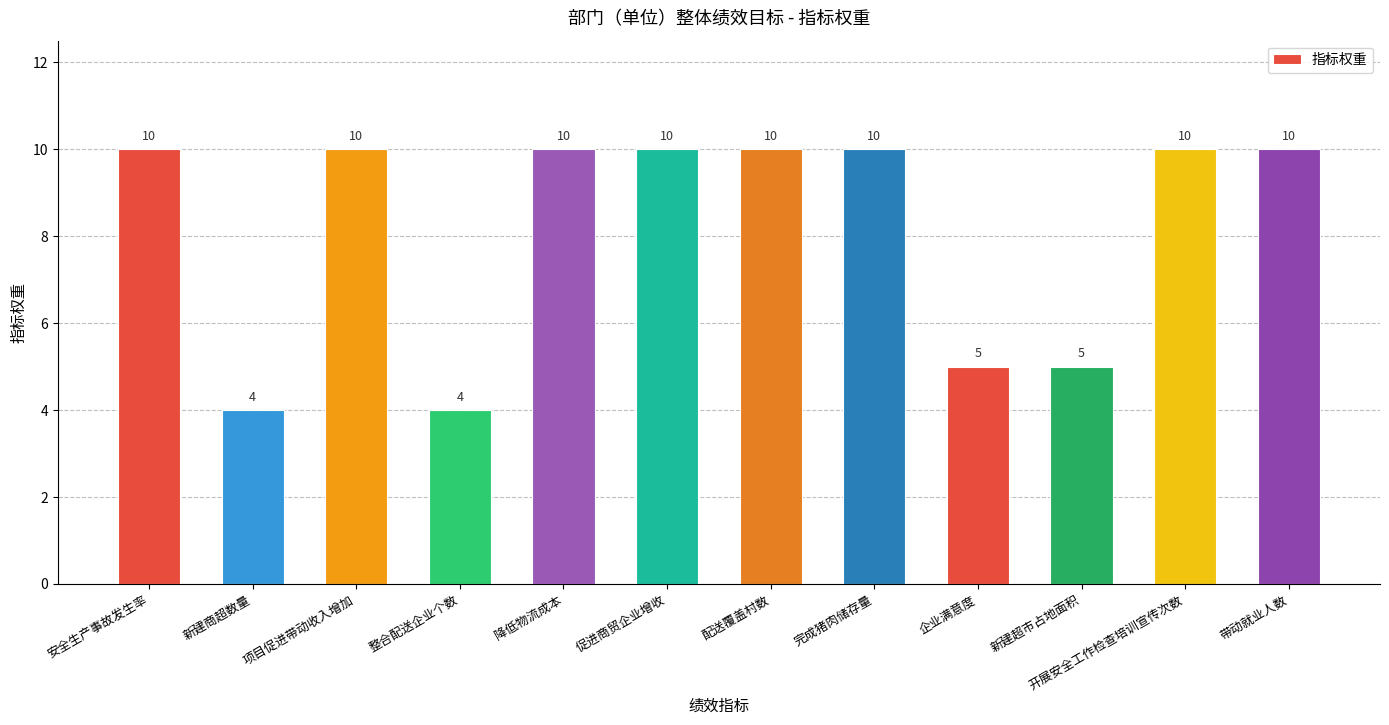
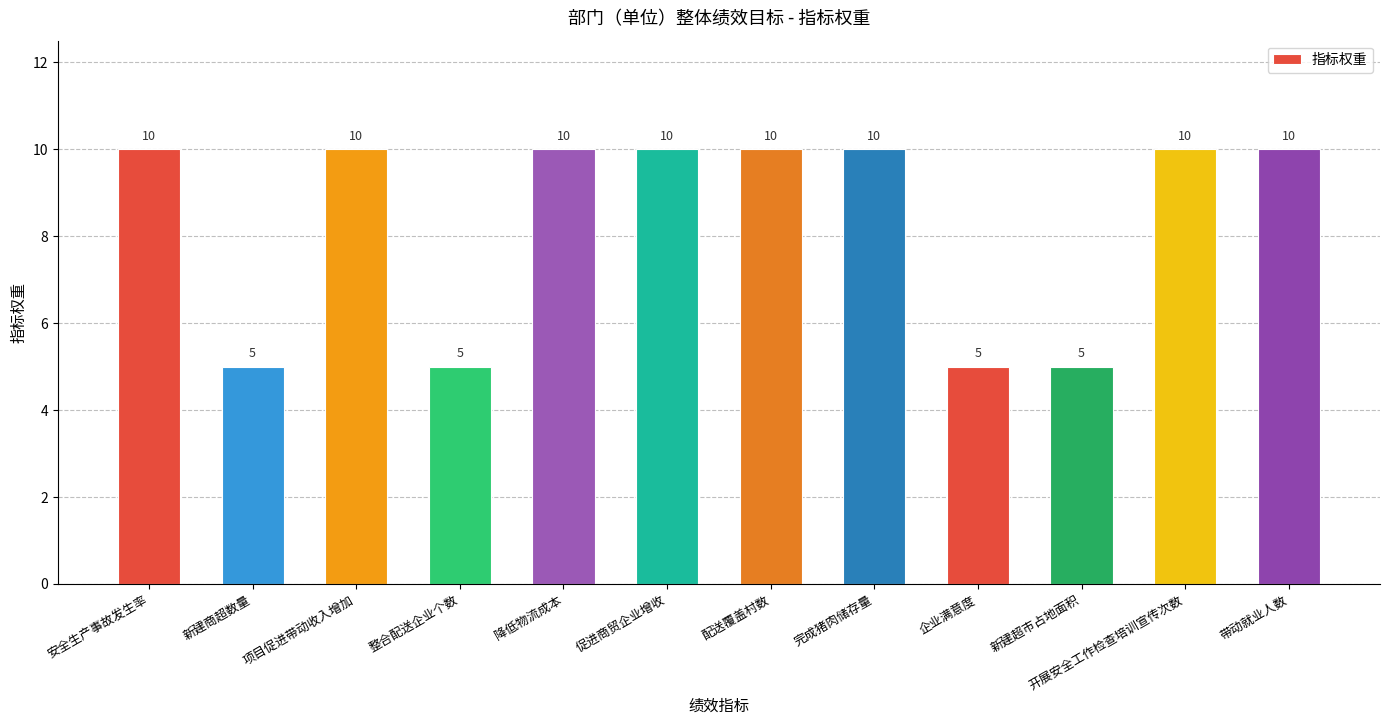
  {
    "安全生产事故发生率": 10,
-   "新建商超数量": 4,
+   "新建商超数量": 5,
    "项目促进带动收入增加": 10,
-   "整合配送企业个数": 4,
+   "整合配送企业个数": 5,
    "降低物流成本": 10,
    "促进商贸企业增收": 10,
    "配送覆盖村数": 10,
    "完成猪肉储存量": 10,
    "企业满意度": 5,
    "新建超市占地面积": 5,
    "开展安全工作检查培训宣传次数": 10,
    "带动就业人数": 10
  }
